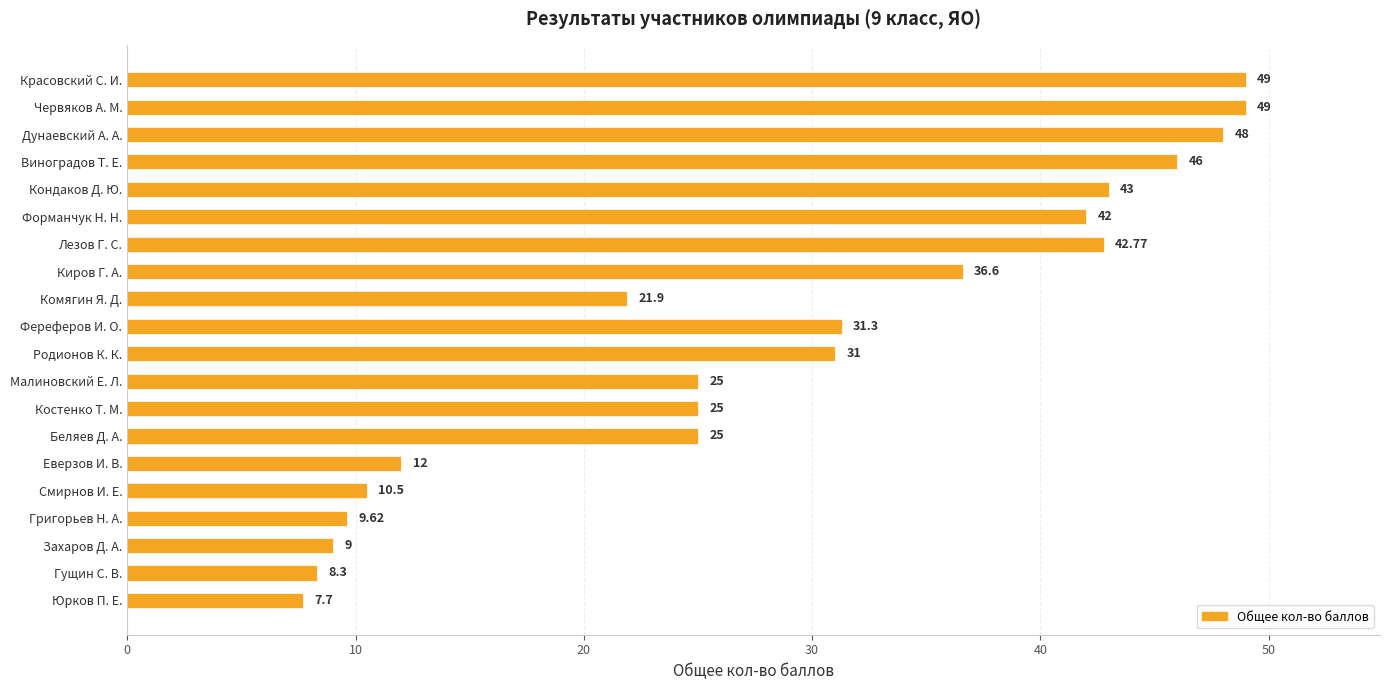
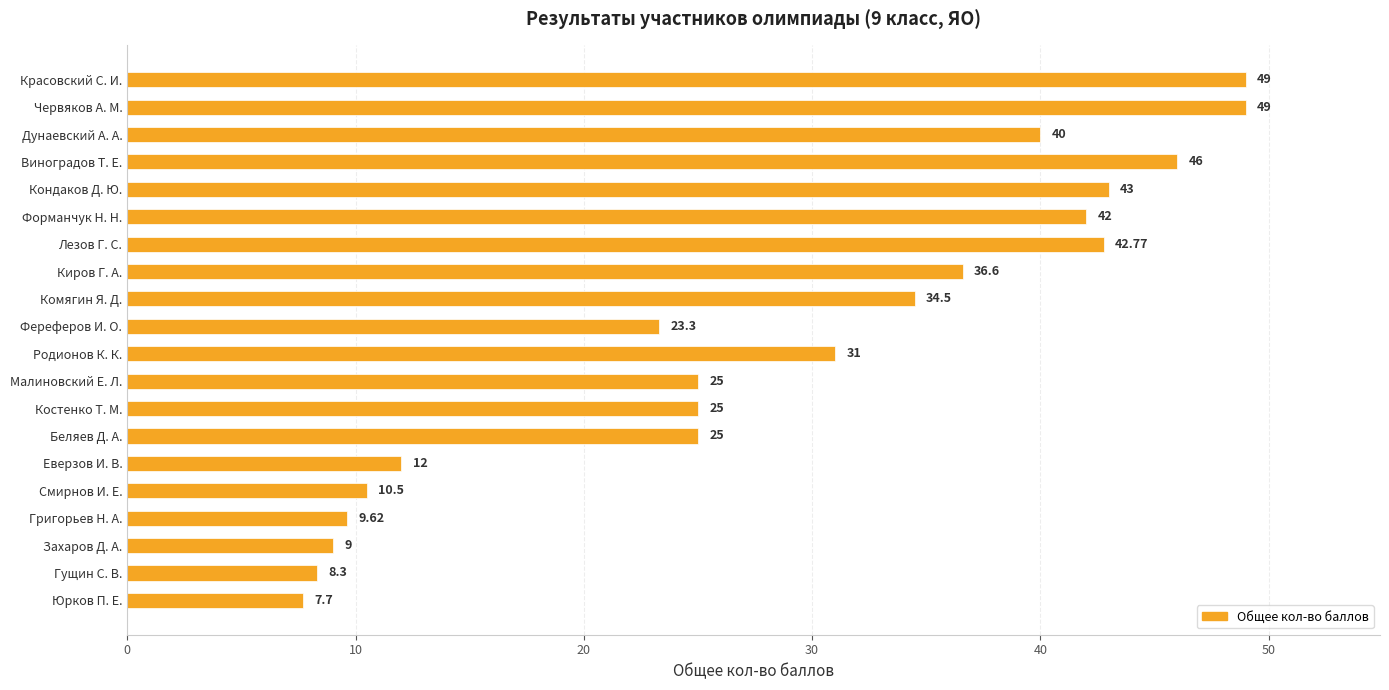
  {
    "Красовский С. И.": 49,
    "Червяков А. М.": 49,
-   "Дунаевский А. А.": 48,
+   "Дунаевский А. А.": 40,
    "Виноградов Т. Е.": 46,
    "Кондаков Д. Ю.": 43,
    "Форманчук Н. Н.": 42,
    "Лезов Г. С.": 42.77,
    "Киров Г. А.": 36.6,
-   "Комягин Я. Д.": 21.9,
-   "Фереферов И. О.": 31.3,
+   "Комягин Я. Д.": 34.5,
+   "Фереферов И. О.": 23.3,
    "Родионов К. К.": 31,
    "Малиновский Е. Л.": 25,
    "Костенко Т. М.": 25,
    "Беляев Д. А.": 25,
    "Еверзов И. В.": 12,
    "Смирнов И. Е.": 10.5,
    "Григорьев Н. А.": 9.62,
    "Захаров Д. А.": 9,
    "Гущин С. В.": 8.3,
    "Юрков П. Е.": 7.7
  }
